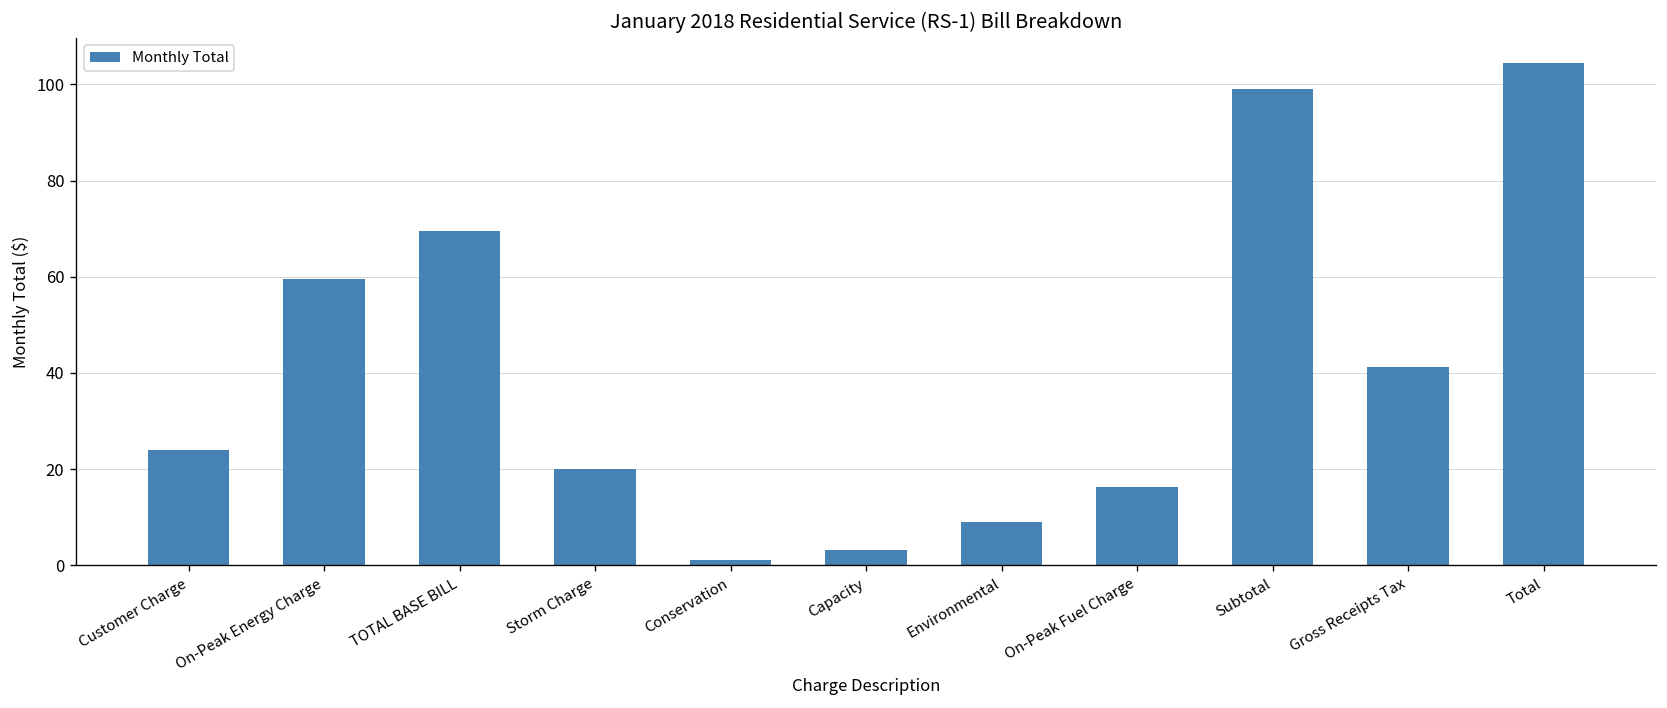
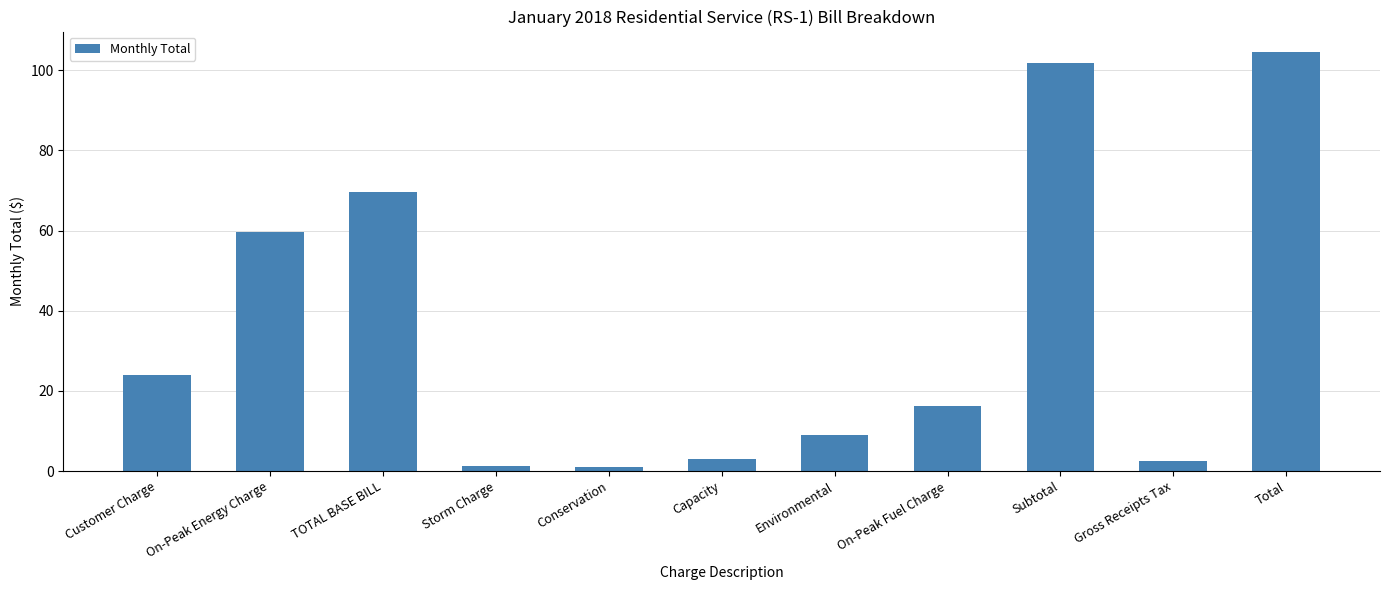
  {
    "Customer Charge": 24,
    "On-Peak Energy Charge": 60,
    "TOTAL BASE BILL": 70,
-   "Storm Charge": 20,
+   "Storm Charge": 1,
    "Conservation": 1,
    "Capacity": 3,
    "Environmental": 9,
    "On-Peak Fuel Charge": 16,
-   "Subtotal": 99,
-   "Gross Receipts Tax": 41,
+   "Subtotal": 102,
+   "Gross Receipts Tax": 3,
    "Total": 104
  }
